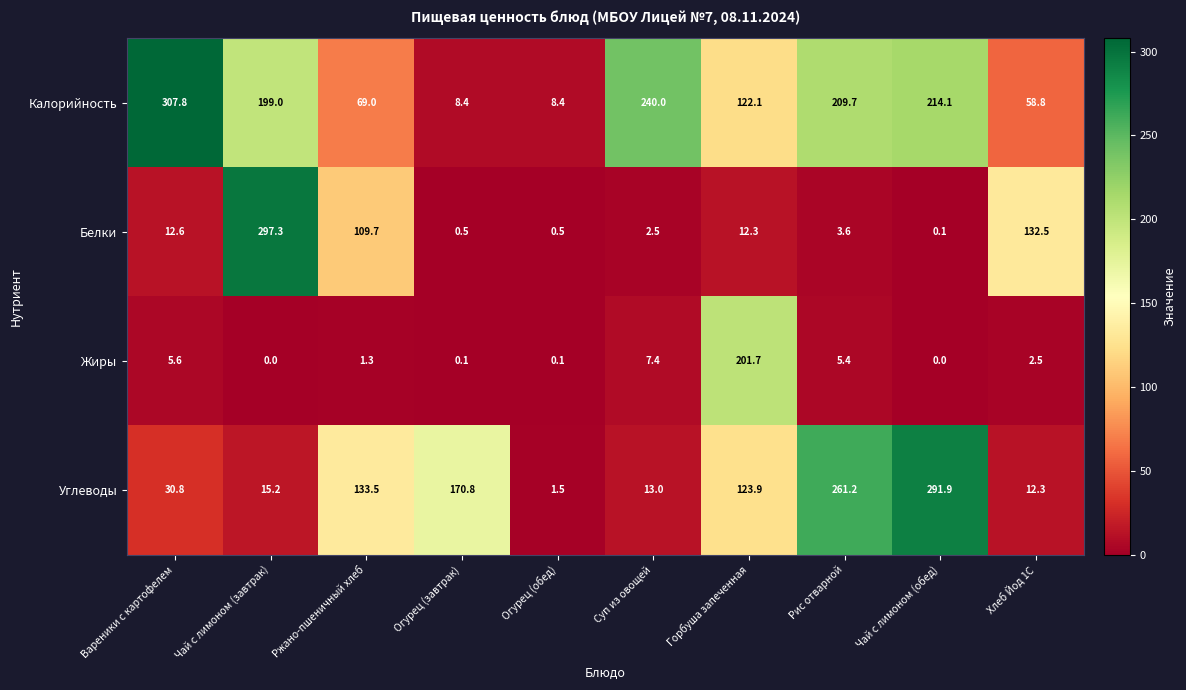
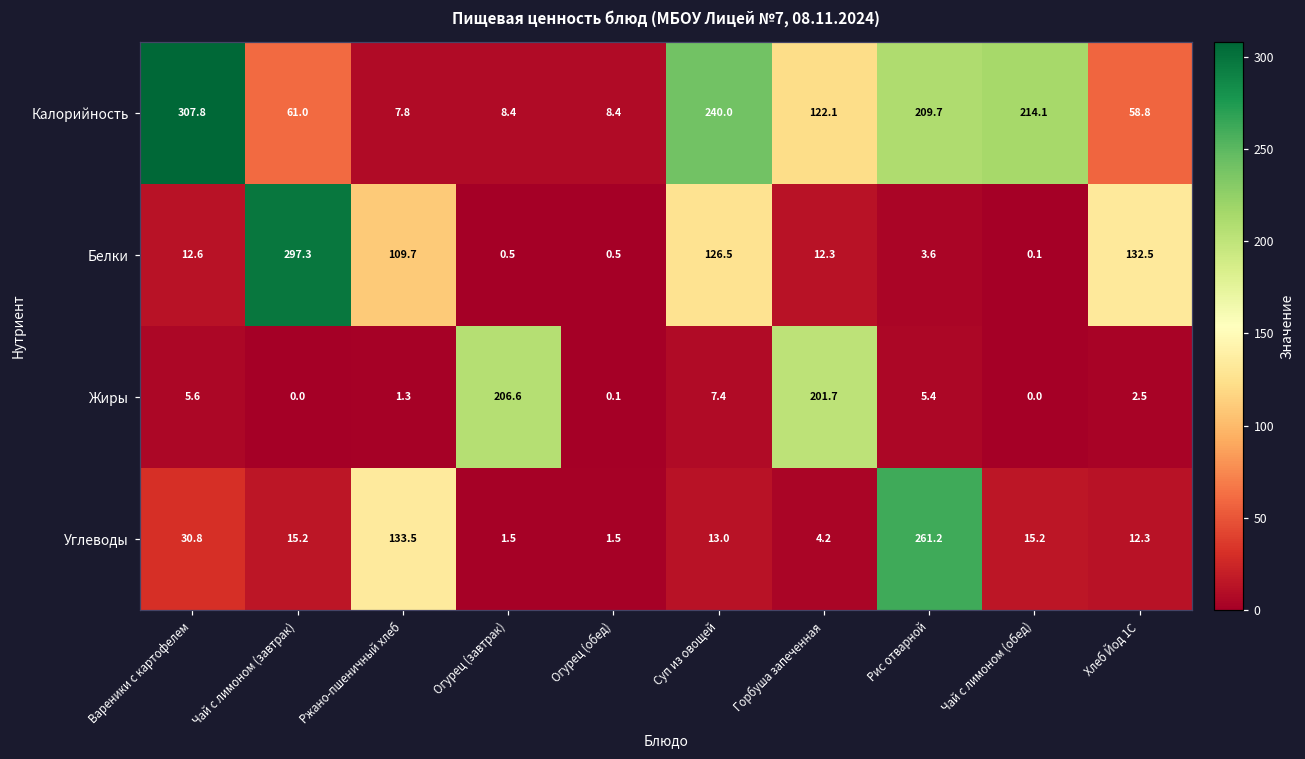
  {
    "Калорийность": {
      "Вареники с картофелем": 307.8,
-     "Чай с лимоном (завтрак)": 199.0,
-     "Ржано-пшеничный хлеб": 69.0,
+     "Чай с лимоном (завтрак)": 61.0,
+     "Ржано-пшеничный хлеб": 7.8,
      "Огурец (завтрак)": 8.4,
      "Огурец (обед)": 8.4,
      "Суп из овощей": 240.0,
      "Горбуша запеченная": 122.1,
      "Рис отварной": 209.7,
      "Чай с лимоном (обед)": 214.1,
      "Хлеб Йод 1С": 58.8
    },
    "Белки": {
      "Вареники с картофелем": 12.6,
      "Чай с лимоном (завтрак)": 297.3,
      "Ржано-пшеничный хлеб": 109.7,
      "Огурец (завтрак)": 0.5,
      "Огурец (обед)": 0.5,
-     "Суп из овощей": 2.5,
+     "Суп из овощей": 126.5,
      "Горбуша запеченная": 12.3,
      "Рис отварной": 3.6,
      "Чай с лимоном (обед)": 0.1,
      "Хлеб Йод 1С": 132.5
    },
    "Жиры": {
      "Вареники с картофелем": 5.6,
      "Чай с лимоном (завтрак)": 0.0,
      "Ржано-пшеничный хлеб": 1.3,
-     "Огурец (завтрак)": 0.1,
+     "Огурец (завтрак)": 206.6,
      "Огурец (обед)": 0.1,
      "Суп из овощей": 7.4,
      "Горбуша запеченная": 201.7,
      "Рис отварной": 5.4,
      "Чай с лимоном (обед)": 0.0,
      "Хлеб Йод 1С": 2.5
    },
    "Углеводы": {
      "Вареники с картофелем": 30.8,
      "Чай с лимоном (завтрак)": 15.2,
      "Ржано-пшеничный хлеб": 133.5,
-     "Огурец (завтрак)": 170.8,
+     "Огурец (завтрак)": 1.5,
      "Огурец (обед)": 1.5,
      "Суп из овощей": 13.0,
-     "Горбуша запеченная": 123.9,
+     "Горбуша запеченная": 4.2,
      "Рис отварной": 261.2,
-     "Чай с лимоном (обед)": 291.9,
+     "Чай с лимоном (обед)": 15.2,
      "Хлеб Йод 1С": 12.3
    }
  }
